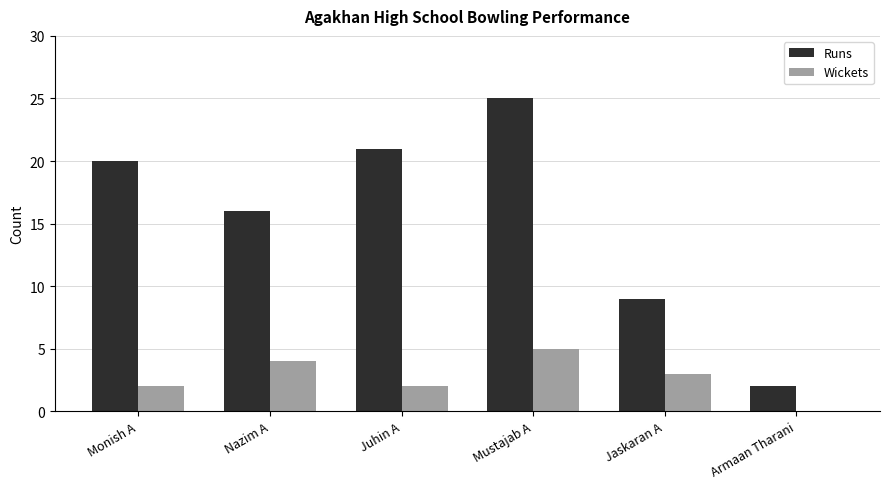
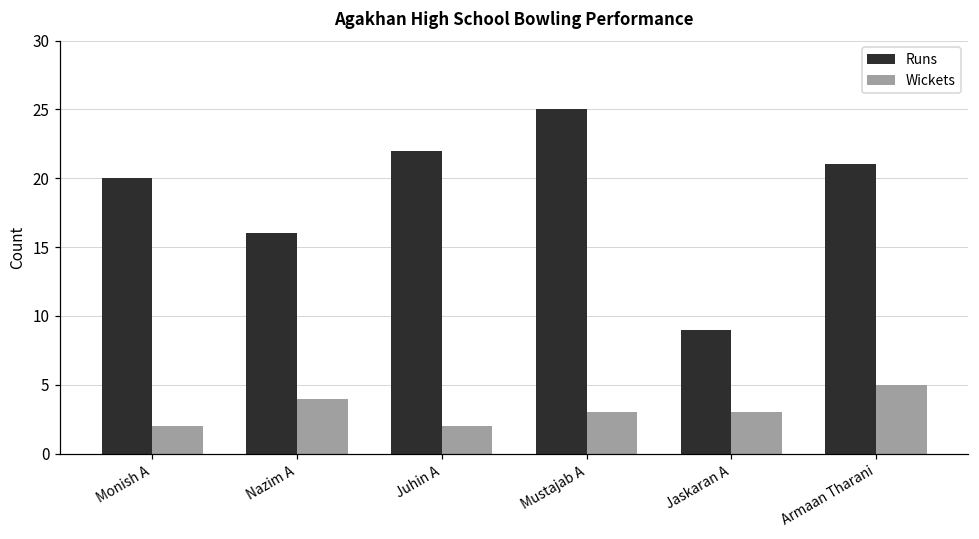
  {
    "Runs": {
      "Monish A": 20,
      "Nazim A": 16,
-     "Juhin A": 21,
+     "Juhin A": 22,
      "Mustajab A": 25,
      "Jaskaran A": 9,
-     "Armaan Tharani": 2
+     "Armaan Tharani": 21
    },
    "Wickets": {
      "Monish A": 2,
      "Nazim A": 4,
      "Juhin A": 2,
-     "Mustajab A": 5,
+     "Mustajab A": 3,
      "Jaskaran A": 3,
-     "Armaan Tharani": 0
+     "Armaan Tharani": 5
    }
  }
